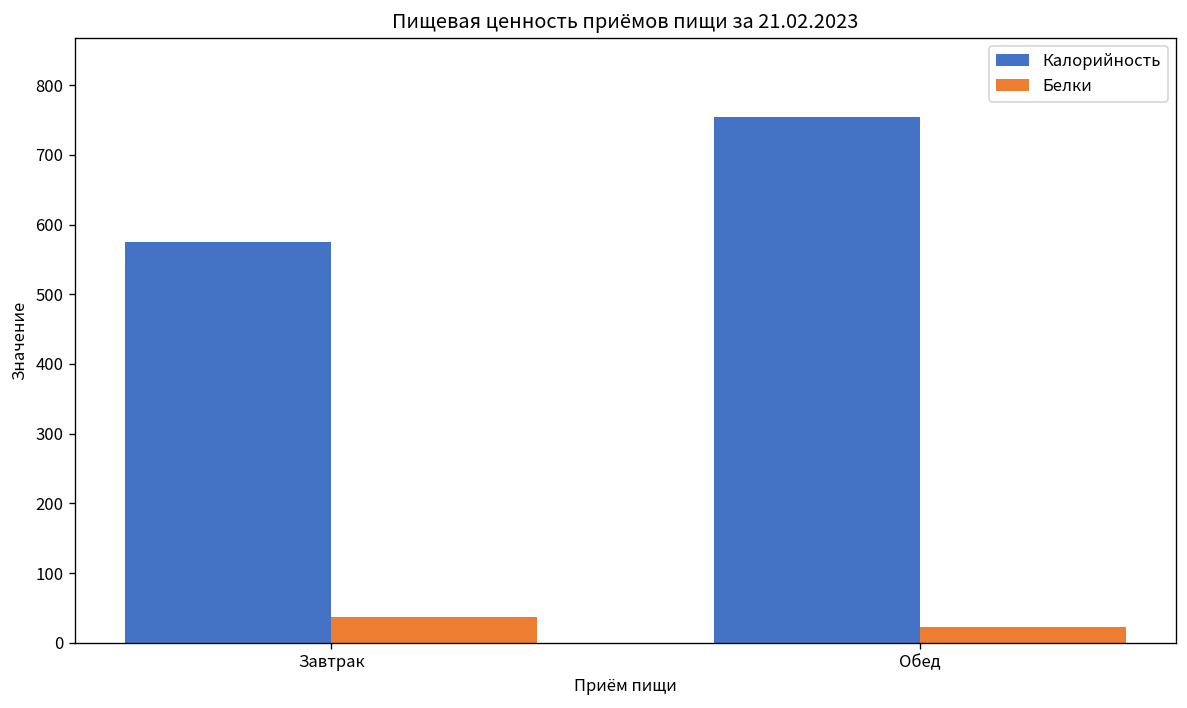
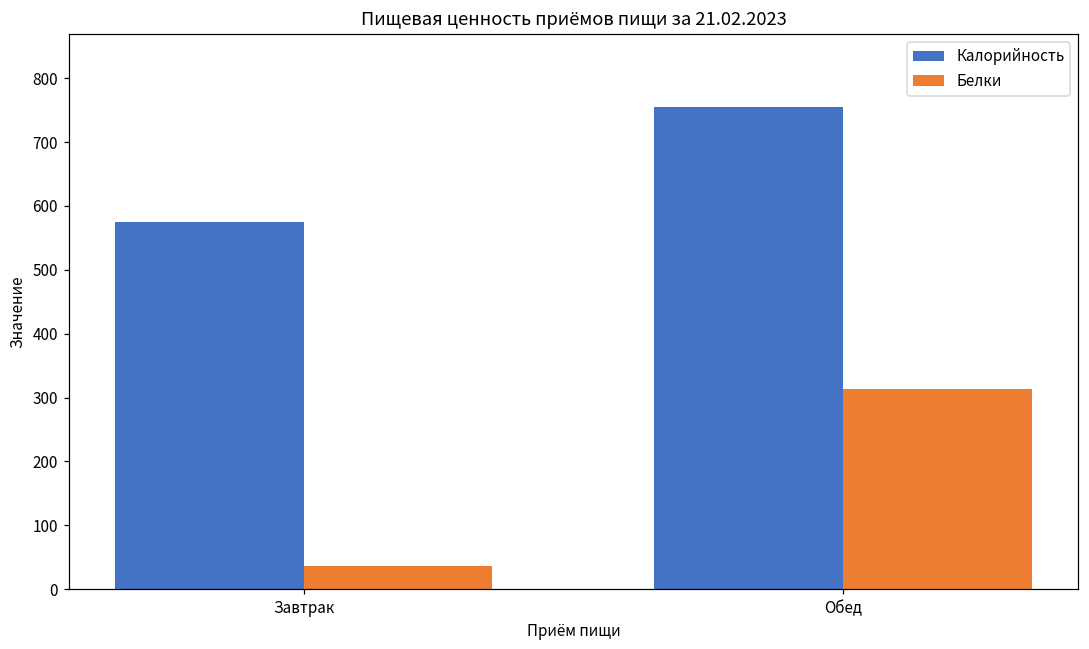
  {
    "Калорийность": {
      "Завтрак": 570,
      "Обед": 760
    },
    "Белки": {
      "Завтрак": 40,
-     "Обед": 20
+     "Обед": 310
    }
  }
